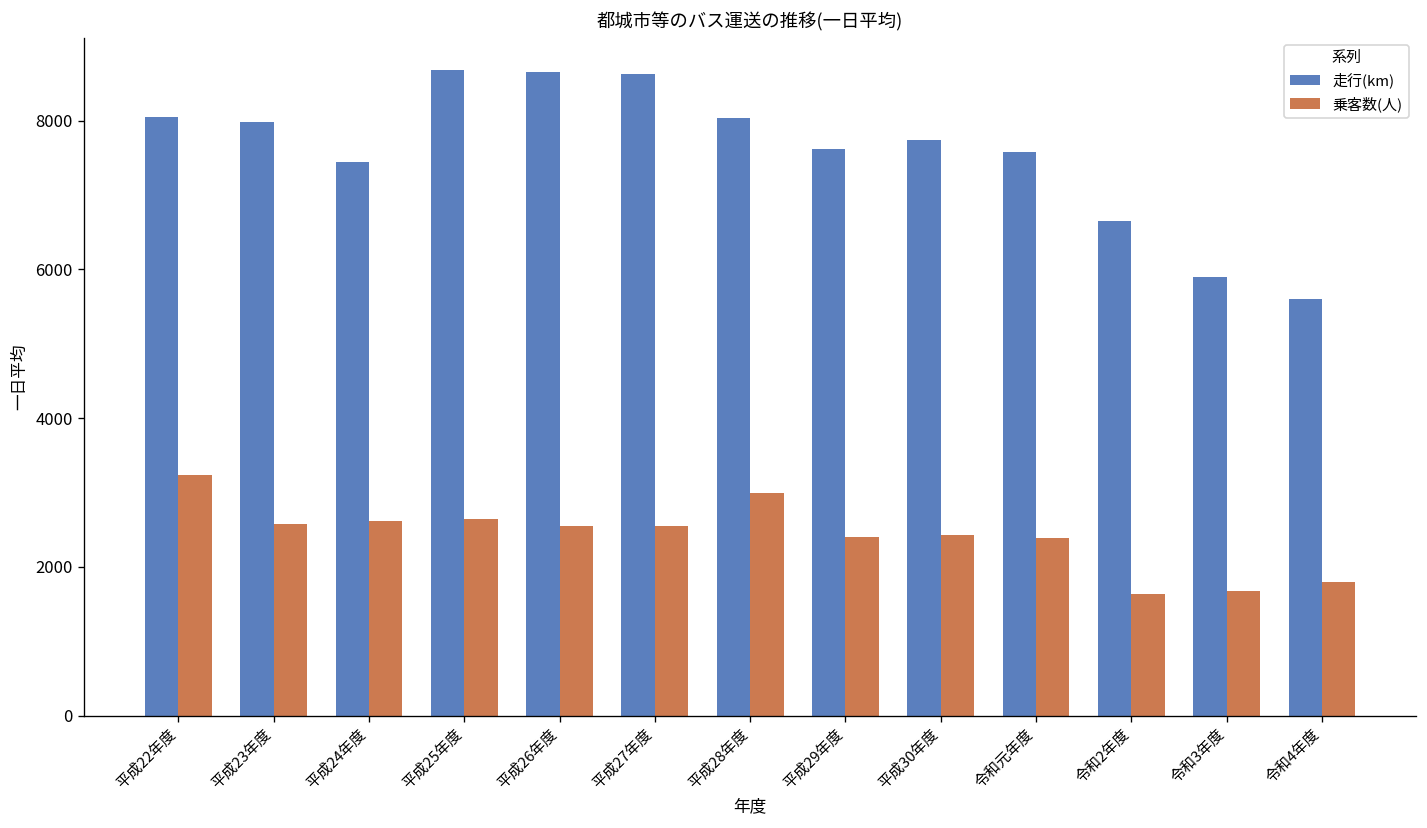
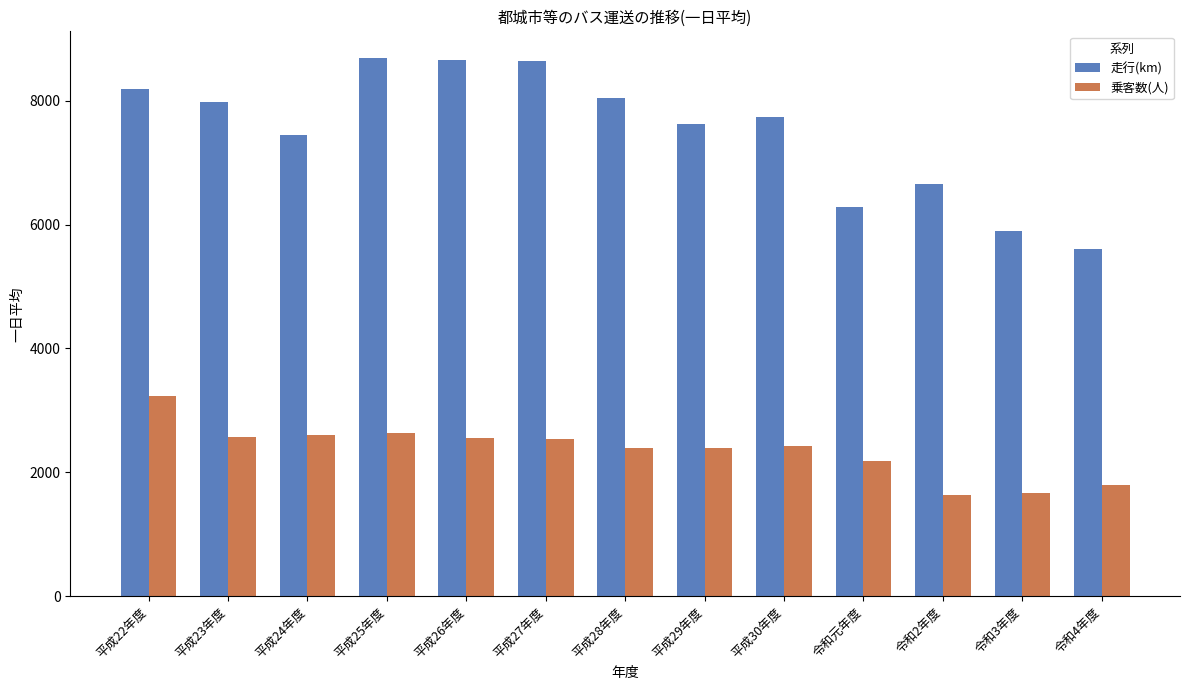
  {
    "走行(km)": {
-     "平成22年度": 8100,
+     "平成22年度": 8200,
      "平成23年度": 8000,
      "平成24年度": 7400,
      "平成25年度": 8700,
      "平成26年度": 8700,
      "平成27年度": 8600,
      "平成28年度": 8000,
      "平成29年度": 7600,
      "平成30年度": 7700,
-     "令和元年度": 7600,
+     "令和元年度": 6300,
      "令和2年度": 6600,
      "令和3年度": 5900,
      "令和4年度": 5600
    },
    "乗客数(人)": {
      "平成22年度": 3200,
      "平成23年度": 2600,
      "平成24年度": 2600,
      "平成25年度": 2600,
      "平成26年度": 2600,
      "平成27年度": 2500,
-     "平成28年度": 3000,
+     "平成28年度": 2400,
      "平成29年度": 2400,
      "平成30年度": 2400,
-     "令和元年度": 2400,
+     "令和元年度": 2200,
      "令和2年度": 1600,
      "令和3年度": 1700,
      "令和4年度": 1800
    }
  }
